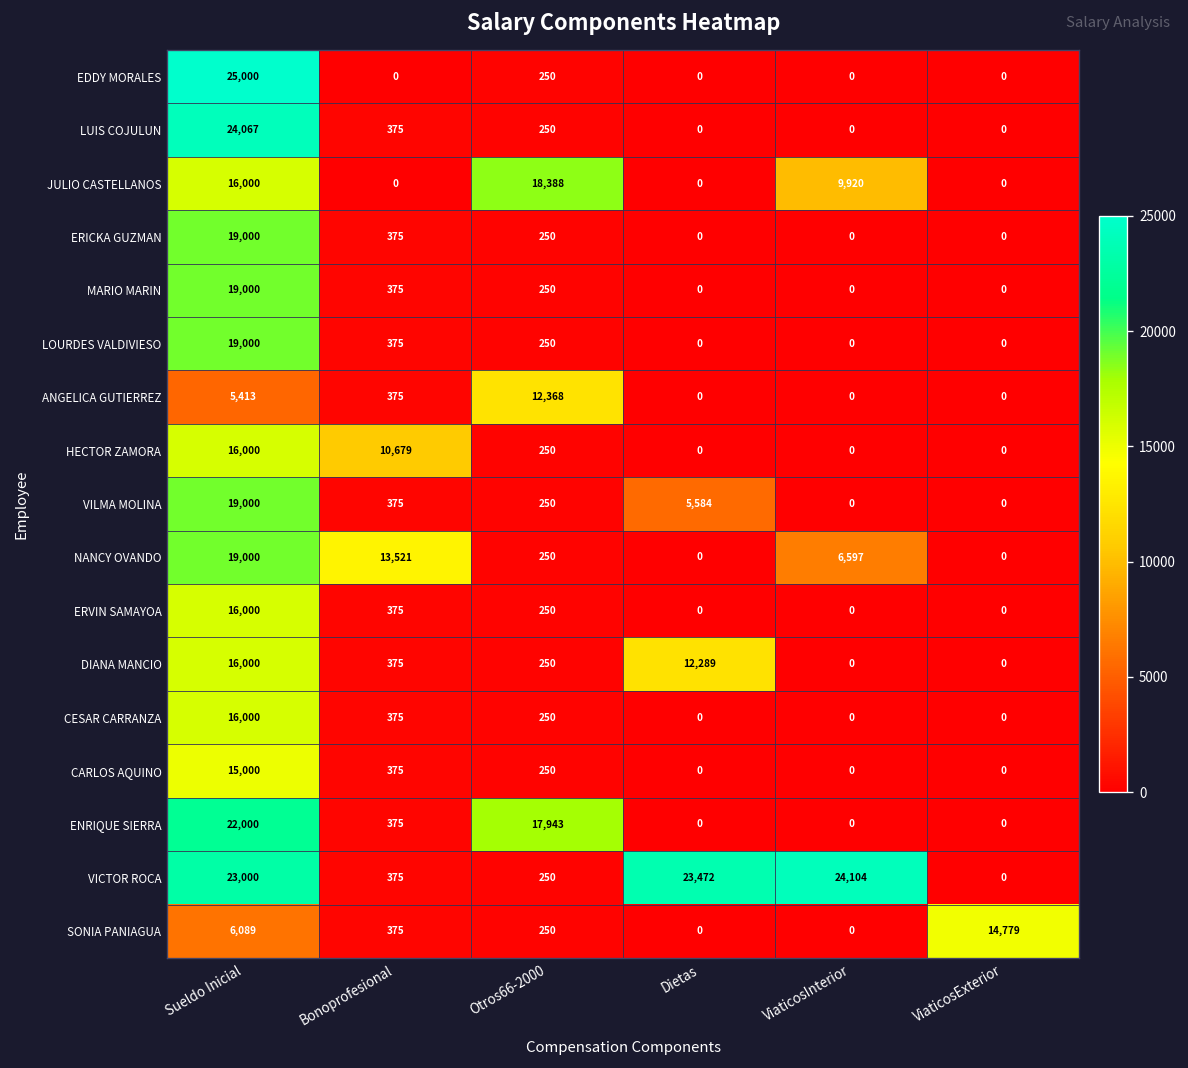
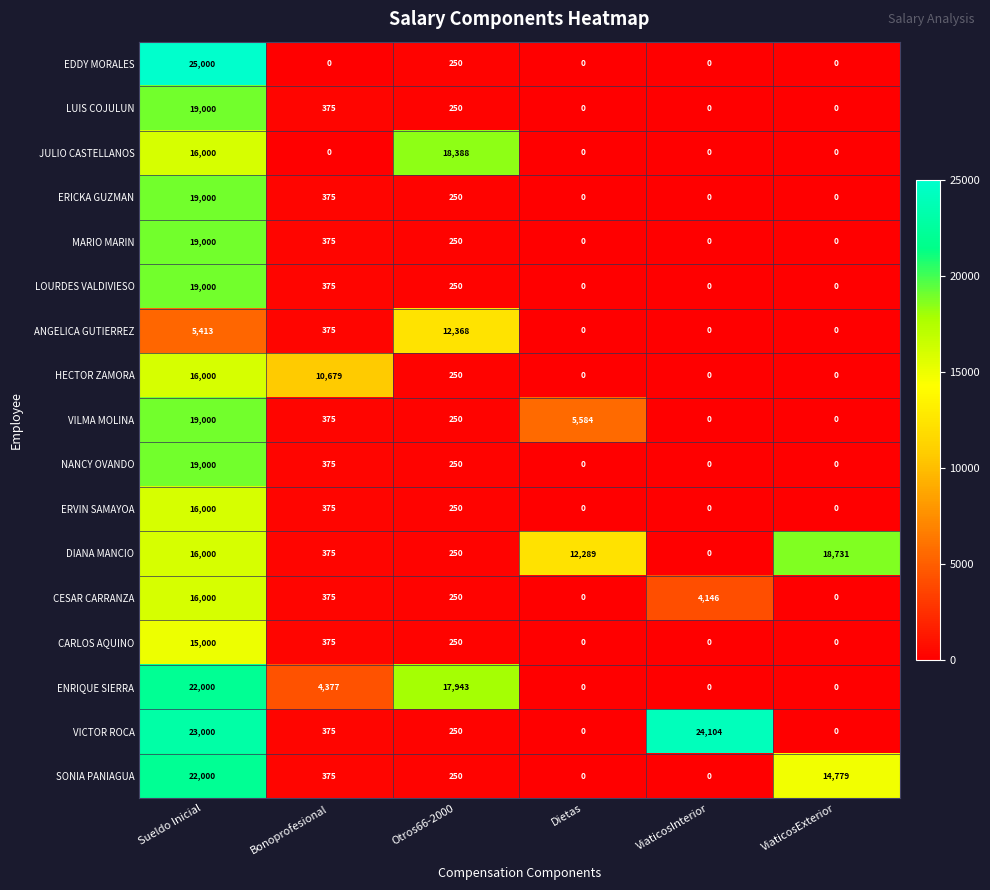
  {
    "EDDY MORALES": {
      "Sueldo Inicial": "25,000",
      "Bonoprofesional": "0",
      "Otros66-2000": "250",
      "Dietas": "0",
      "ViaticosInterior": "0",
      "ViaticosExterior": "0"
    },
    "LUIS COJULUN": {
-     "Sueldo Inicial": "24,067",
+     "Sueldo Inicial": "19,000",
      "Bonoprofesional": "375",
      "Otros66-2000": "250",
      "Dietas": "0",
      "ViaticosInterior": "0",
      "ViaticosExterior": "0"
    },
    "JULIO CASTELLANOS": {
      "Sueldo Inicial": "16,000",
      "Bonoprofesional": "0",
      "Otros66-2000": "18,388",
      "Dietas": "0",
-     "ViaticosInterior": "9,920",
+     "ViaticosInterior": "0",
      "ViaticosExterior": "0"
    },
    "ERICKA GUZMAN": {
      "Sueldo Inicial": "19,000",
      "Bonoprofesional": "375",
      "Otros66-2000": "250",
      "Dietas": "0",
      "ViaticosInterior": "0",
      "ViaticosExterior": "0"
    },
    "MARIO MARIN": {
      "Sueldo Inicial": "19,000",
      "Bonoprofesional": "375",
      "Otros66-2000": "250",
      "Dietas": "0",
      "ViaticosInterior": "0",
      "ViaticosExterior": "0"
    },
    "LOURDES VALDIVIESO": {
      "Sueldo Inicial": "19,000",
      "Bonoprofesional": "375",
      "Otros66-2000": "250",
      "Dietas": "0",
      "ViaticosInterior": "0",
      "ViaticosExterior": "0"
    },
    "ANGELICA GUTIERREZ": {
      "Sueldo Inicial": "5,413",
      "Bonoprofesional": "375",
      "Otros66-2000": "12,368",
      "Dietas": "0",
      "ViaticosInterior": "0",
      "ViaticosExterior": "0"
    },
    "HECTOR ZAMORA": {
      "Sueldo Inicial": "16,000",
      "Bonoprofesional": "10,679",
      "Otros66-2000": "250",
      "Dietas": "0",
      "ViaticosInterior": "0",
      "ViaticosExterior": "0"
    },
    "VILMA MOLINA": {
      "Sueldo Inicial": "19,000",
      "Bonoprofesional": "375",
      "Otros66-2000": "250",
      "Dietas": "5,584",
      "ViaticosInterior": "0",
      "ViaticosExterior": "0"
    },
    "NANCY OVANDO": {
      "Sueldo Inicial": "19,000",
-     "Bonoprofesional": "13,521",
+     "Bonoprofesional": "375",
      "Otros66-2000": "250",
      "Dietas": "0",
-     "ViaticosInterior": "6,597",
+     "ViaticosInterior": "0",
      "ViaticosExterior": "0"
    },
    "ERVIN SAMAYOA": {
      "Sueldo Inicial": "16,000",
      "Bonoprofesional": "375",
      "Otros66-2000": "250",
      "Dietas": "0",
      "ViaticosInterior": "0",
      "ViaticosExterior": "0"
    },
    "DIANA MANCIO": {
      "Sueldo Inicial": "16,000",
      "Bonoprofesional": "375",
      "Otros66-2000": "250",
      "Dietas": "12,289",
      "ViaticosInterior": "0",
-     "ViaticosExterior": "0"
+     "ViaticosExterior": "18,731"
    },
    "CESAR CARRANZA": {
      "Sueldo Inicial": "16,000",
      "Bonoprofesional": "375",
      "Otros66-2000": "250",
      "Dietas": "0",
-     "ViaticosInterior": "0",
+     "ViaticosInterior": "4,146",
      "ViaticosExterior": "0"
    },
    "CARLOS AQUINO": {
      "Sueldo Inicial": "15,000",
      "Bonoprofesional": "375",
      "Otros66-2000": "250",
      "Dietas": "0",
      "ViaticosInterior": "0",
      "ViaticosExterior": "0"
    },
    "ENRIQUE SIERRA": {
      "Sueldo Inicial": "22,000",
-     "Bonoprofesional": "375",
+     "Bonoprofesional": "4,377",
      "Otros66-2000": "17,943",
      "Dietas": "0",
      "ViaticosInterior": "0",
      "ViaticosExterior": "0"
    },
    "VICTOR ROCA": {
      "Sueldo Inicial": "23,000",
      "Bonoprofesional": "375",
      "Otros66-2000": "250",
-     "Dietas": "23,472",
+     "Dietas": "0",
      "ViaticosInterior": "24,104",
      "ViaticosExterior": "0"
    },
    "SONIA PANIAGUA": {
-     "Sueldo Inicial": "6,089",
+     "Sueldo Inicial": "22,000",
      "Bonoprofesional": "375",
      "Otros66-2000": "250",
      "Dietas": "0",
      "ViaticosInterior": "0",
      "ViaticosExterior": "14,779"
    }
  }
